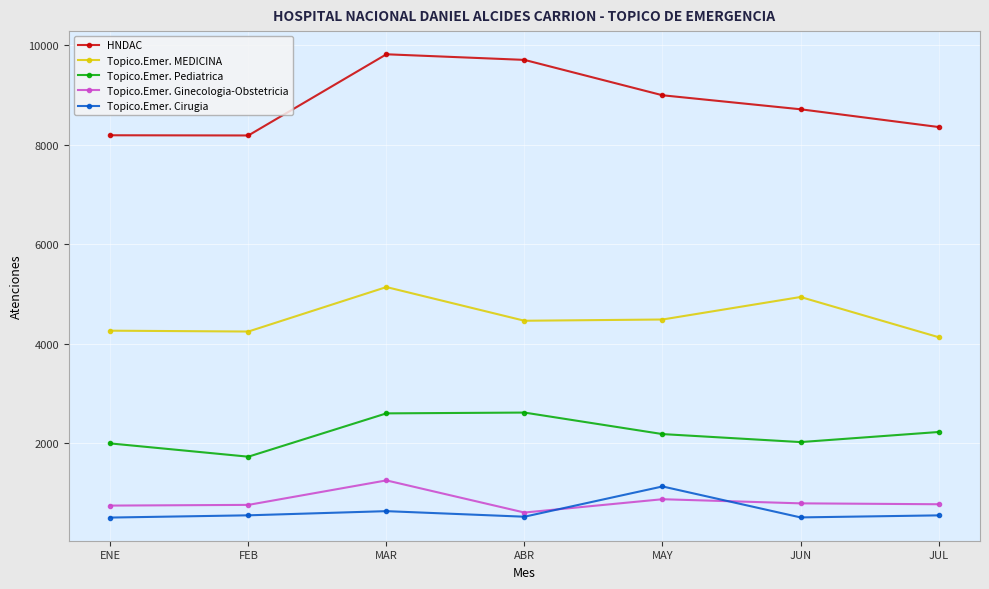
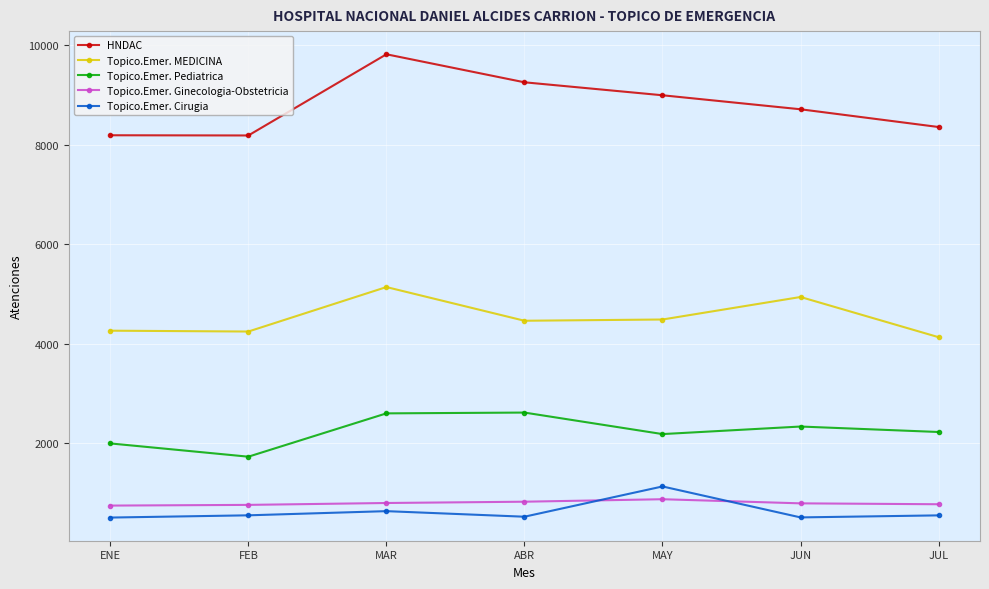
  {
    "HNDAC": {
      "ENE": 8200,
      "FEB": 8200,
      "MAR": 9800,
-     "ABR": 9700,
+     "ABR": 9300,
      "MAY": 9000,
      "JUN": 8700,
      "JUL": 8400
    },
    "Topico.Emer. MEDICINA": {
      "ENE": 4300,
      "FEB": 4200,
      "MAR": 5100,
      "ABR": 4500,
      "MAY": 4500,
      "JUN": 4900,
      "JUL": 4100
    },
    "Topico.Emer. Pediatrica": {
      "ENE": 2000,
      "FEB": 1700,
      "MAR": 2600,
      "ABR": 2600,
      "MAY": 2200,
-     "JUN": 2000,
+     "JUN": 2300,
      "JUL": 2200
    },
    "Topico.Emer. Ginecologia-Obstetricia": {
      "ENE": 700,
      "FEB": 800,
-     "MAR": 1200,
-     "ABR": 600,
+     "MAR": 800,
+     "ABR": 800,
      "MAY": 900,
      "JUN": 800,
      "JUL": 800
    },
    "Topico.Emer. Cirugia": {
      "ENE": 500,
      "FEB": 500,
      "MAR": 600,
      "ABR": 500,
      "MAY": 1100,
      "JUN": 500,
      "JUL": 500
    }
  }
